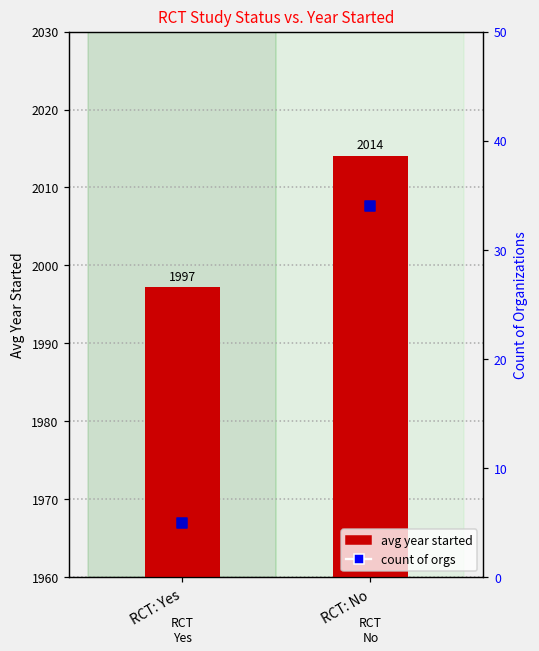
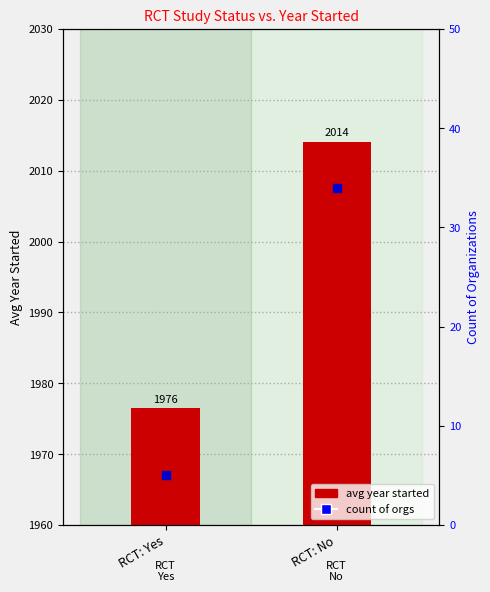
  {
    "avg year started": {
-     "RCT: Yes": 1997,
+     "RCT: Yes": 1976,
      "RCT: No": 2014
    }
  }
